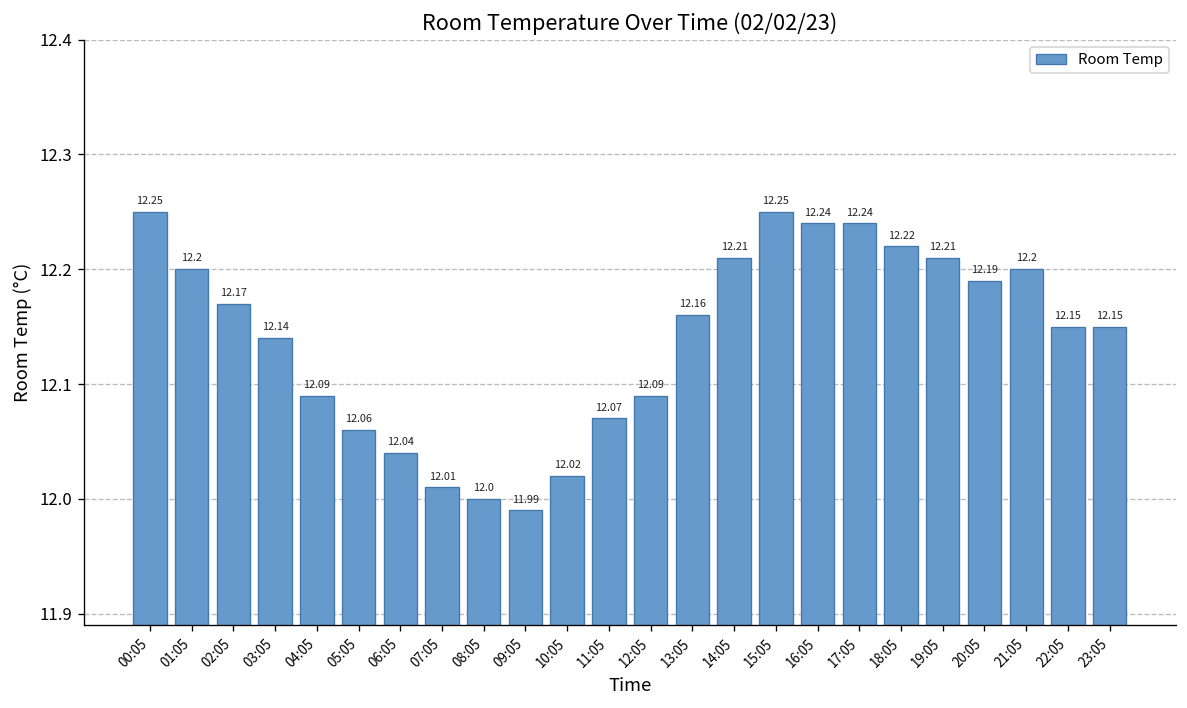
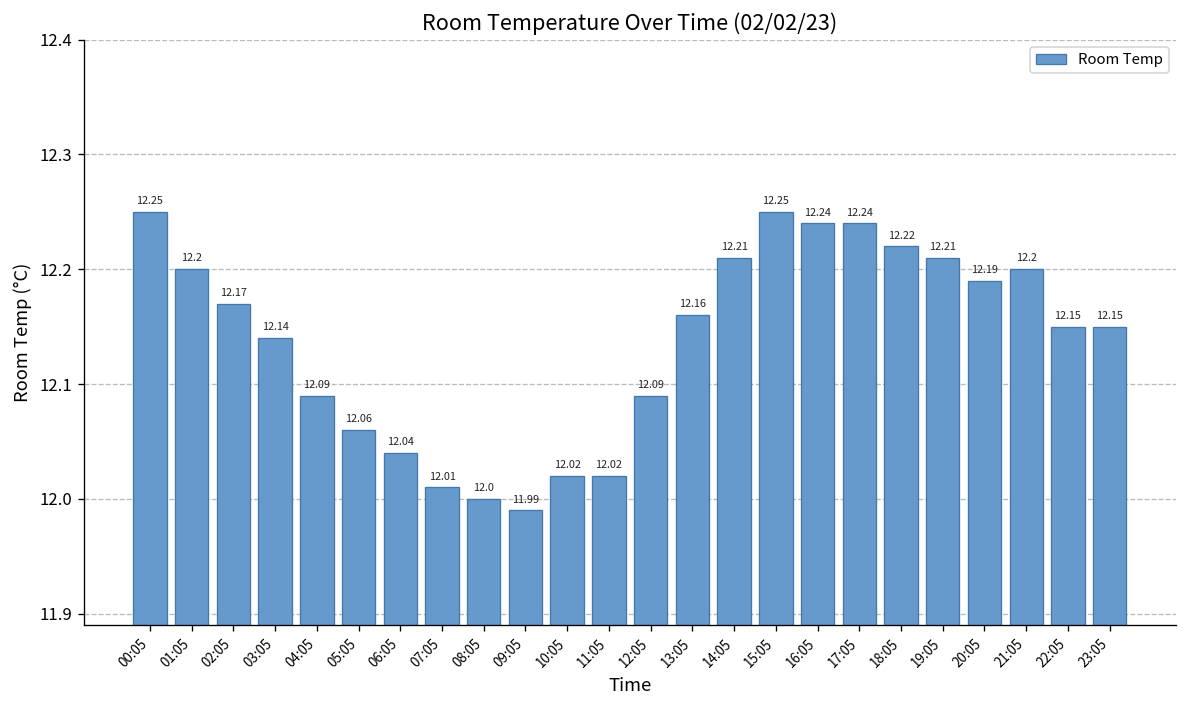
  {
    "00:05": 12.25,
    "01:05": 12.2,
    "02:05": 12.17,
    "03:05": 12.14,
    "04:05": 12.09,
    "05:05": 12.06,
    "06:05": 12.04,
    "07:05": 12.01,
    "08:05": 12.0,
    "09:05": 11.99,
    "10:05": 12.02,
-   "11:05": 12.07,
+   "11:05": 12.02,
    "12:05": 12.09,
    "13:05": 12.16,
    "14:05": 12.21,
    "15:05": 12.25,
    "16:05": 12.24,
    "17:05": 12.24,
    "18:05": 12.22,
    "19:05": 12.21,
    "20:05": 12.19,
    "21:05": 12.2,
    "22:05": 12.15,
    "23:05": 12.15
  }
